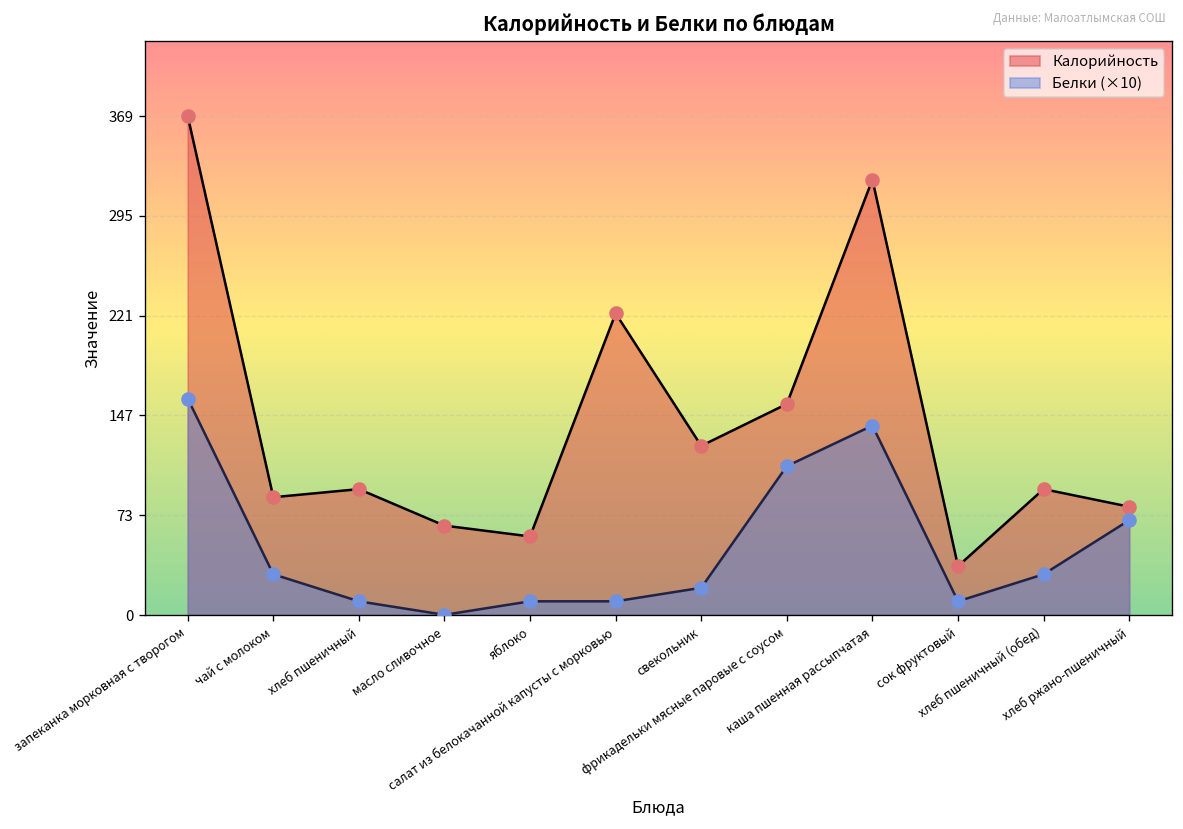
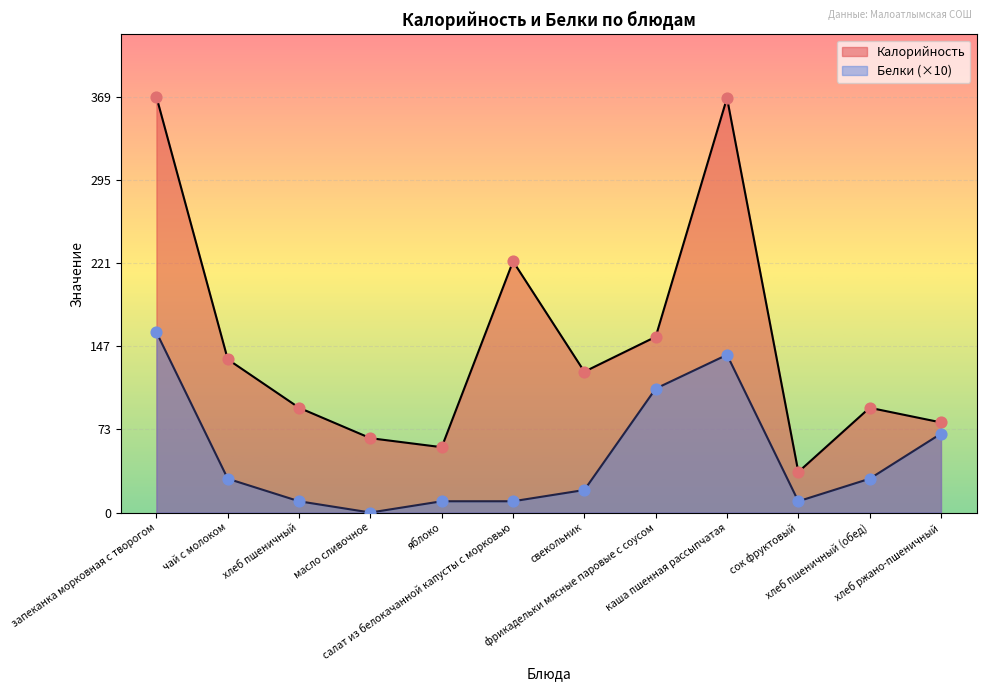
  {
    "Калорийность": {
      "запеканка морковная с творогом": 369,
-     "чай с молоком": 87,
+     "чай с молоком": 136,
      "хлеб пшеничный": 93,
      "масло сливочное": 66,
      "яблоко": 58,
      "салат из белокачанной капусты с морковью": 223,
      "свекольник": 125,
      "фрикадельки мясные паровые с соусом": 156,
-     "каша пшенная рассыпчатая": 322,
+     "каша пшенная рассыпчатая": 368,
      "сок фруктовый": 36,
      "хлеб пшеничный (обед)": 93,
      "хлеб ржано-пшеничный": 80
    },
    "Белки (×10)": {
      "запеканка морковная с творогом": 160,
      "чай с молоком": 30,
      "хлеб пшеничный": 10,
      "масло сливочное": 0,
      "яблоко": 10,
      "салат из белокачанной капусты с морковью": 10,
      "свекольник": 20,
      "фрикадельки мясные паровые с соусом": 110,
      "каша пшенная рассыпчатая": 140,
      "сок фруктовый": 10,
      "хлеб пшеничный (обед)": 30,
      "хлеб ржано-пшеничный": 70
    }
  }
